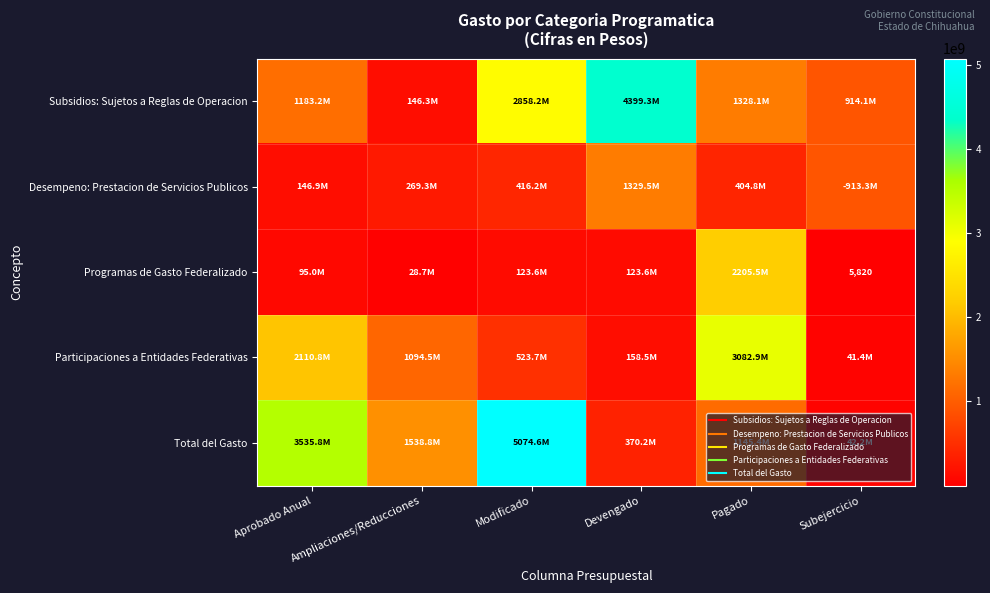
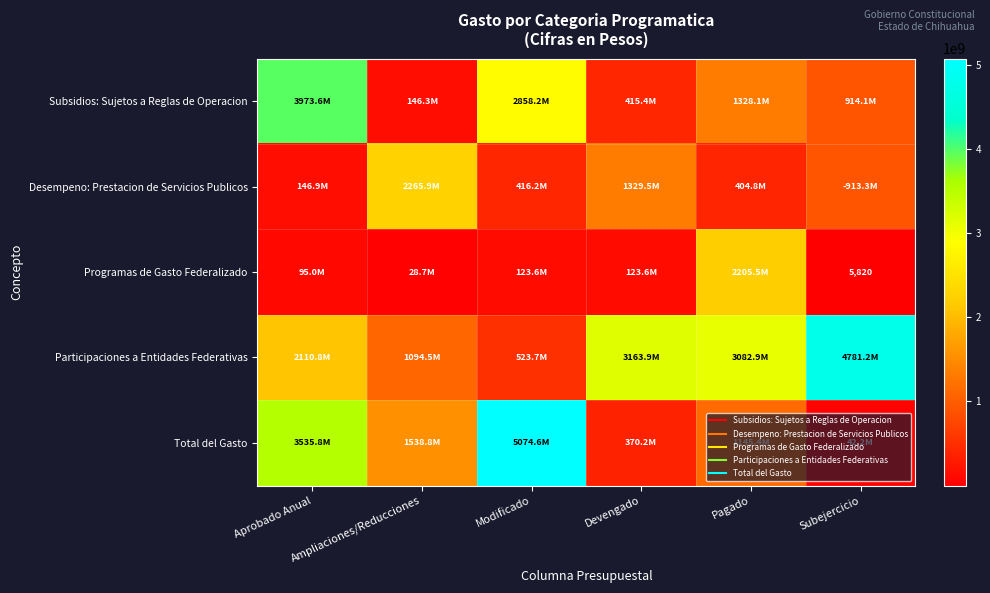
  {
    "Subsidios: Sujetos a Reglas de Operacion": {
-     "Aprobado Anual": "1183.2M",
+     "Aprobado Anual": "3973.6M",
      "Ampliaciones/Reducciones": "146.3M",
      "Modificado": "2858.2M",
-     "Devengado": "4399.3M",
+     "Devengado": "415.4M",
      "Pagado": "1328.1M",
      "Subejercicio": "914.1M"
    },
    "Desempeno: Prestacion de Servicios Publicos": {
      "Aprobado Anual": "146.9M",
-     "Ampliaciones/Reducciones": "269.3M",
+     "Ampliaciones/Reducciones": "2265.9M",
      "Modificado": "416.2M",
      "Devengado": "1329.5M",
      "Pagado": "404.8M",
      "Subejercicio": "-913.3M"
    },
    "Programas de Gasto Federalizado": {
      "Aprobado Anual": "95.0M",
      "Ampliaciones/Reducciones": "28.7M",
      "Modificado": "123.6M",
      "Devengado": "123.6M",
      "Pagado": "2205.5M",
      "Subejercicio": "5,820"
    },
    "Participaciones a Entidades Federativas": {
      "Aprobado Anual": "2110.8M",
      "Ampliaciones/Reducciones": "1094.5M",
      "Modificado": "523.7M",
-     "Devengado": "158.5M",
+     "Devengado": "3163.9M",
      "Pagado": "3082.9M",
-     "Subejercicio": "41.4M"
+     "Subejercicio": "4781.2M"
    },
    "Total del Gasto": {
      "Aprobado Anual": "3535.8M",
      "Ampliaciones/Reducciones": "1538.8M",
      "Modificado": "5074.6M",
      "Devengado": "370.2M"
    }
  }
